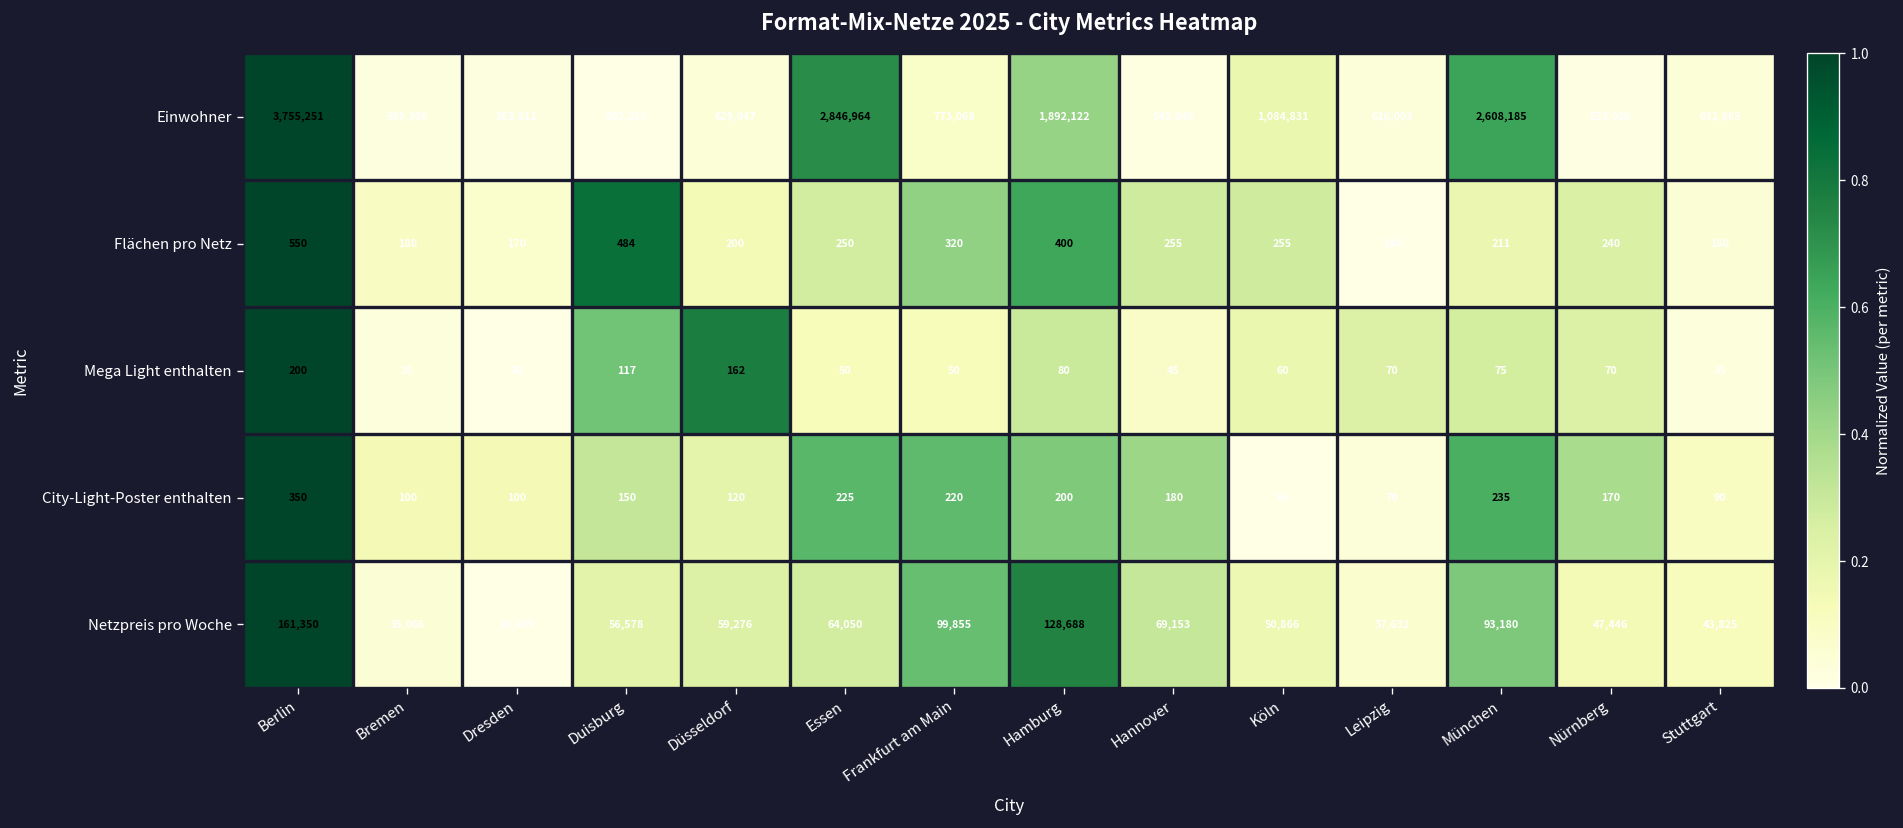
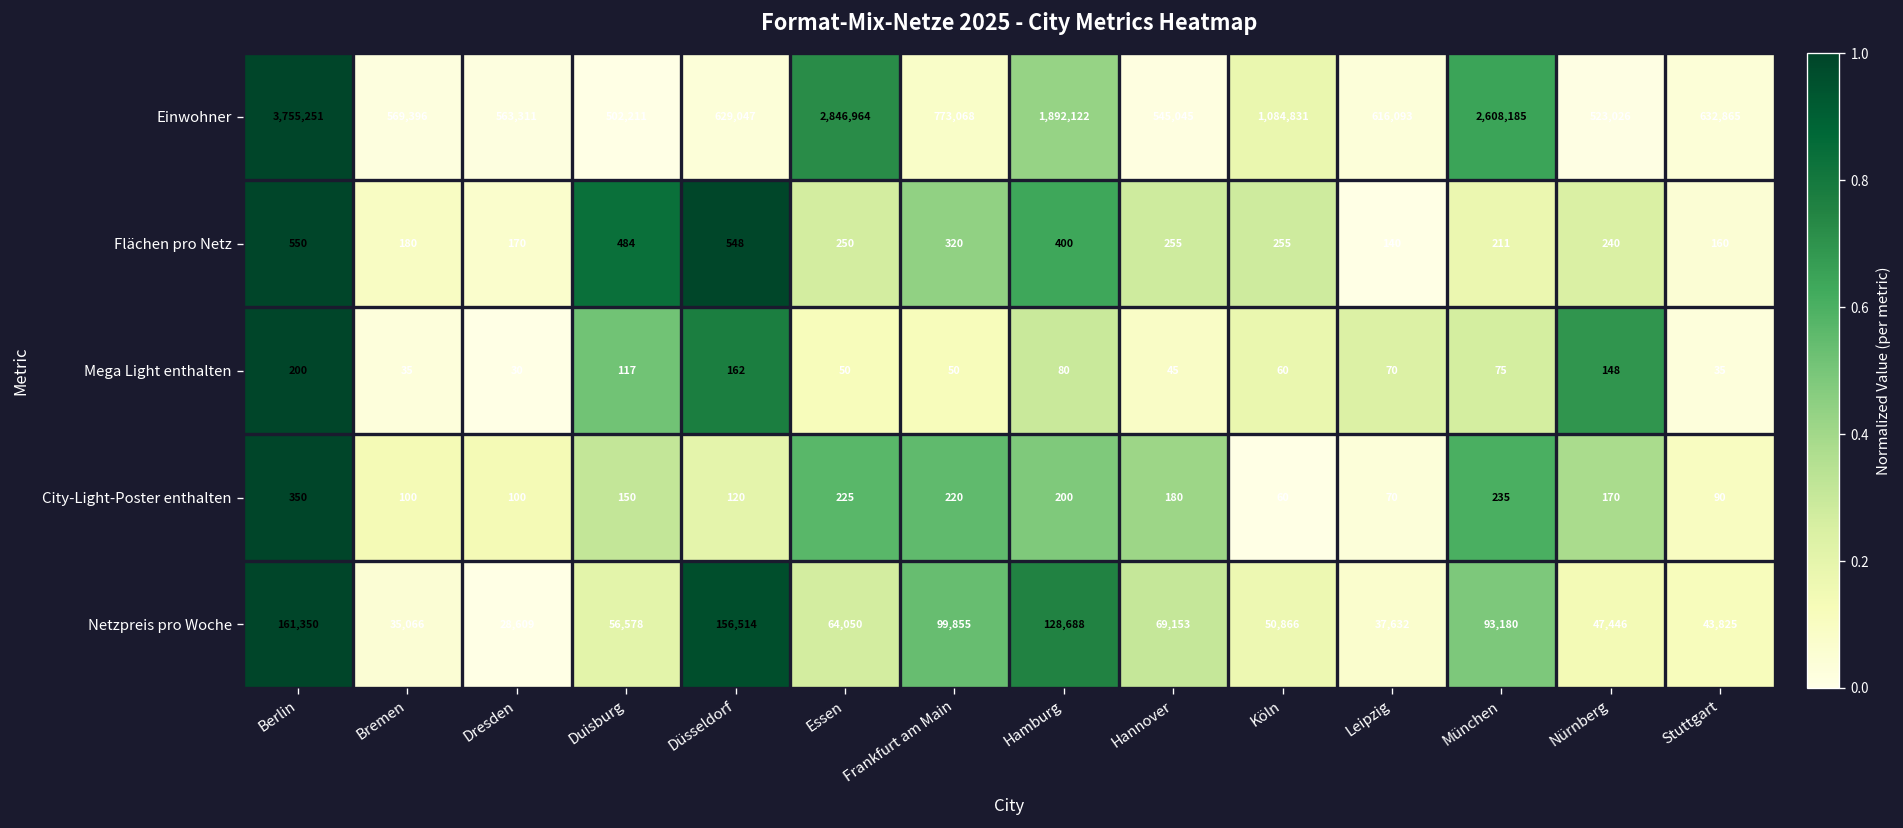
  {
    "Einwohner": {
      "Berlin": "3,755,251",
      "Essen": "2,846,964",
      "Frankfurt am Main": "773,068",
      "Hamburg": "1,892,122",
      "Köln": "1,084,831",
      "München": "2,608,185"
    },
    "Flächen pro Netz": {
      "Berlin": "550",
      "Bremen": "180",
      "Dresden": "170",
      "Duisburg": "484",
-     "Düsseldorf": "200",
+     "Düsseldorf": "548",
      "Essen": "250",
      "Frankfurt am Main": "320",
      "Hamburg": "400",
      "Hannover": "255",
      "Köln": "255",
      "München": "211",
      "Nürnberg": "240"
    },
    "Mega Light enthalten": {
      "Berlin": "200",
      "Duisburg": "117",
      "Düsseldorf": "162",
      "Essen": "50",
      "Frankfurt am Main": "50",
      "Hamburg": "80",
      "Hannover": "45",
      "Köln": "60",
      "Leipzig": "70",
      "München": "75",
-     "Nürnberg": "70"
+     "Nürnberg": "148"
    },
    "City-Light-Poster enthalten": {
      "Berlin": "350",
      "Bremen": "100",
      "Dresden": "100",
      "Duisburg": "150",
      "Düsseldorf": "120",
      "Essen": "225",
      "Frankfurt am Main": "220",
      "Hamburg": "200",
      "Hannover": "180",
      "München": "235",
      "Nürnberg": "170",
      "Stuttgart": "90"
    },
    "Netzpreis pro Woche": {
      "Berlin": "161,350",
      "Duisburg": "56,578",
-     "Düsseldorf": "59,276",
+     "Düsseldorf": "156,514",
      "Essen": "64,050",
      "Frankfurt am Main": "99,855",
      "Hamburg": "128,688",
      "Hannover": "69,153",
      "Köln": "50,866",
      "Leipzig": "37,632",
      "München": "93,180",
      "Nürnberg": "47,446",
      "Stuttgart": "43,825"
    }
  }
